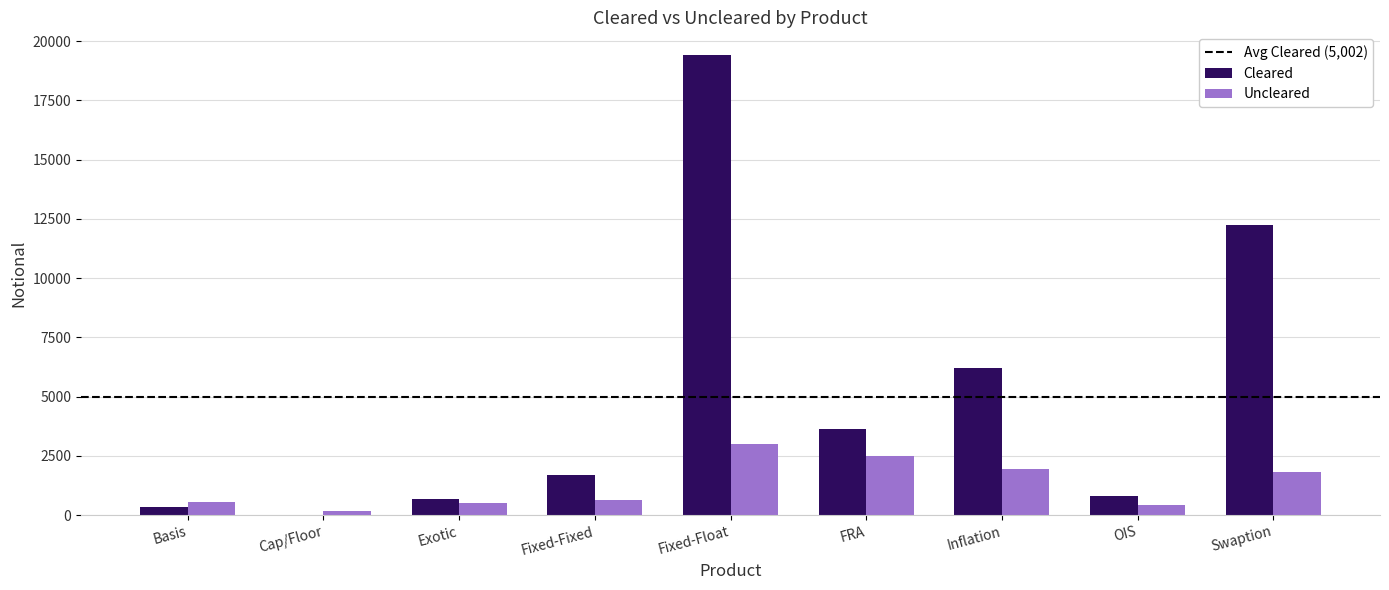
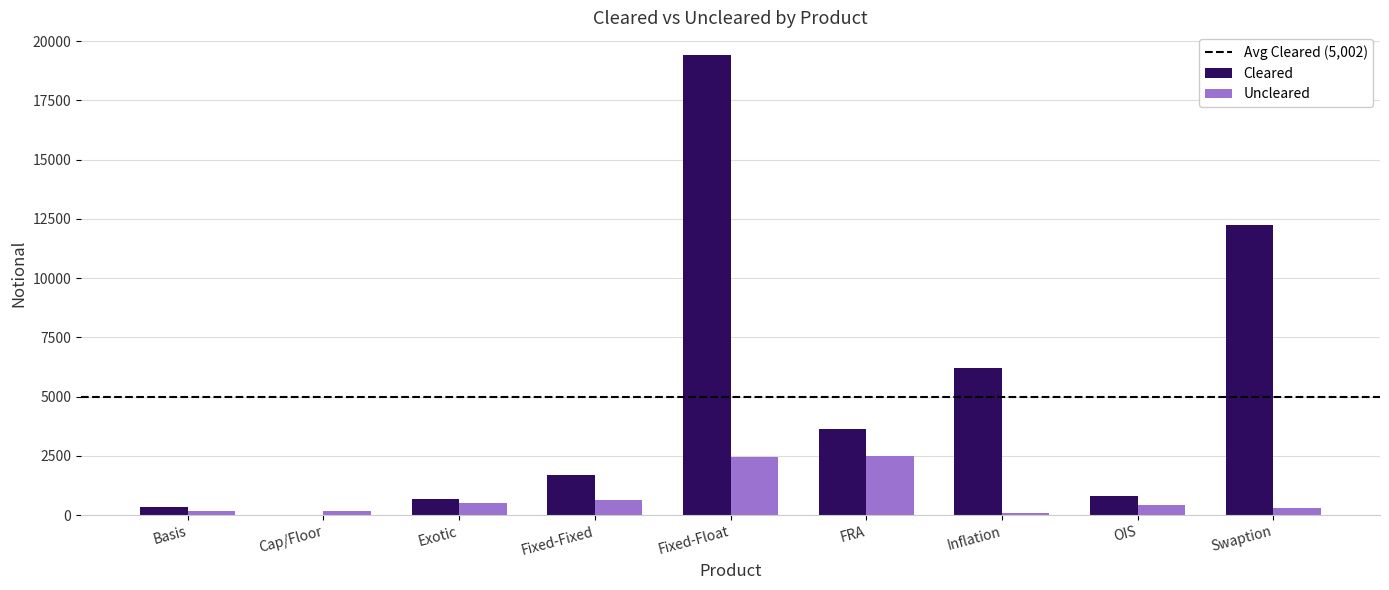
  {
    "Cleared": {
      "Basis": 400,
      "Cap/Floor": 0,
      "Exotic": 700,
      "Fixed-Fixed": 1700,
      "Fixed-Float": 19400,
      "FRA": 3600,
      "Inflation": 6200,
      "OIS": 800,
      "Swaption": 12200
    },
    "Uncleared": {
-     "Basis": 500,
+     "Basis": 200,
      "Cap/Floor": 200,
      "Exotic": 500,
      "Fixed-Fixed": 600,
-     "Fixed-Float": 3000,
+     "Fixed-Float": 2500,
      "FRA": 2500,
-     "Inflation": 2000,
+     "Inflation": 100,
      "OIS": 400,
-     "Swaption": 1800
+     "Swaption": 300
    }
  }
